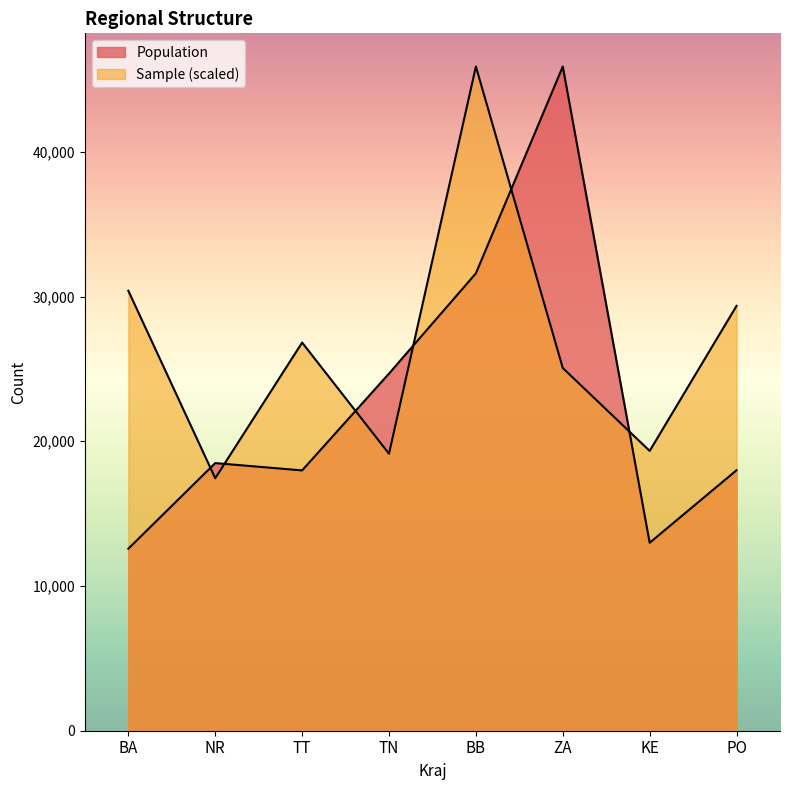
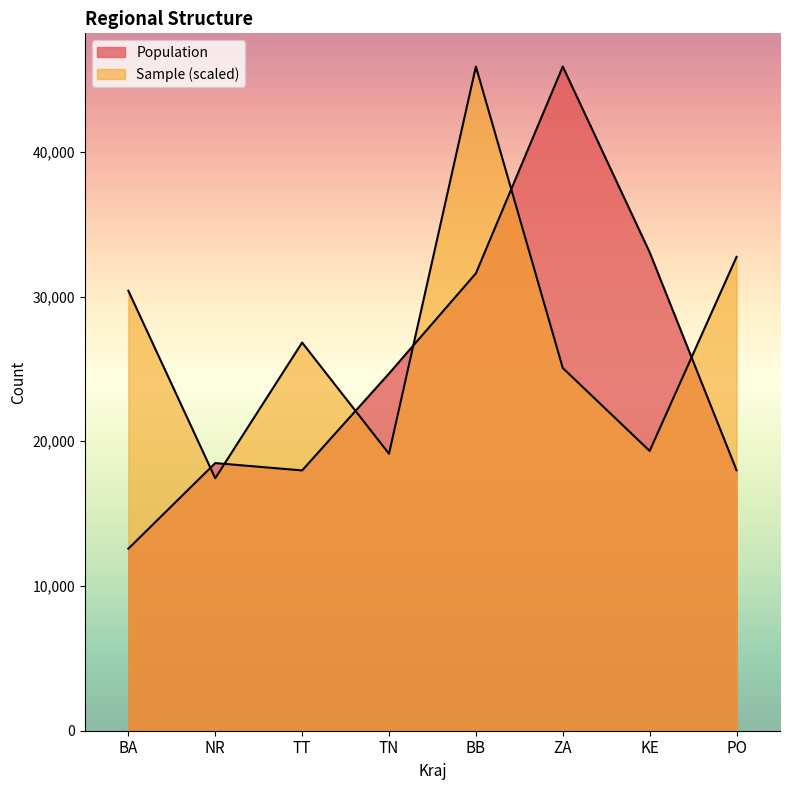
  {
    "Population": {
      "BA": "12,600",
      "NR": "18,500",
      "TT": "18,000",
      "TN": "24,700",
      "BB": "31,600",
      "ZA": "45,900",
-     "KE": "13,000",
+     "KE": "33,100",
      "PO": "18,000"
    },
    "Sample (scaled)": {
      "BA": "30,400",
      "NR": "17,400",
      "TT": "26,800",
      "TN": "19,100",
      "BB": "45,900",
      "ZA": "25,100",
      "KE": "19,300",
-     "PO": "29,400"
+     "PO": "32,700"
    }
  }
